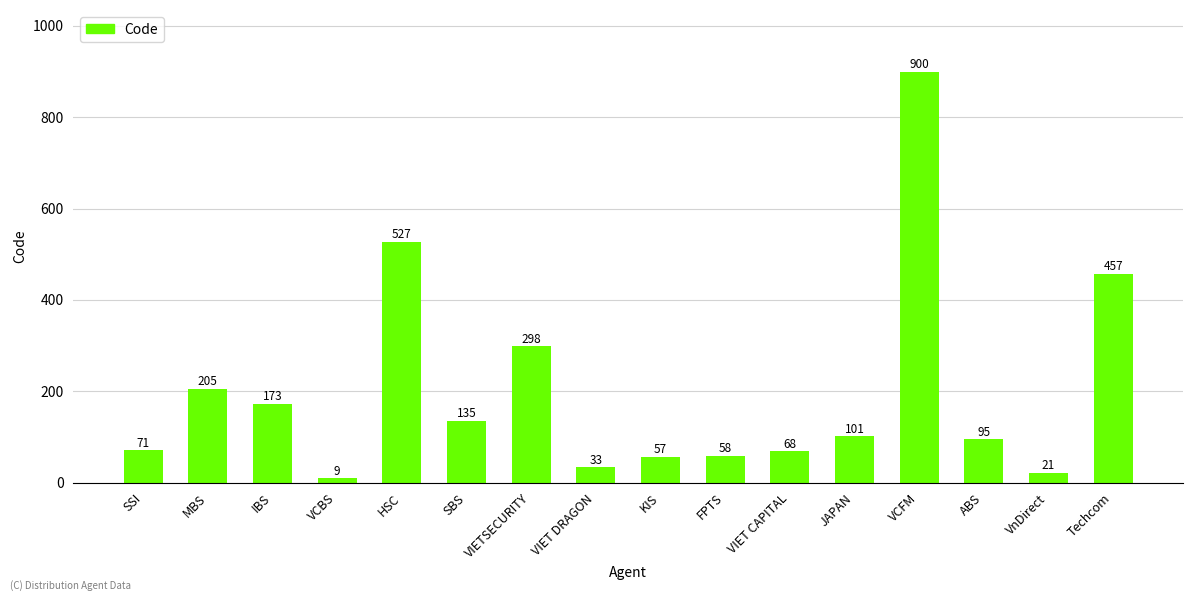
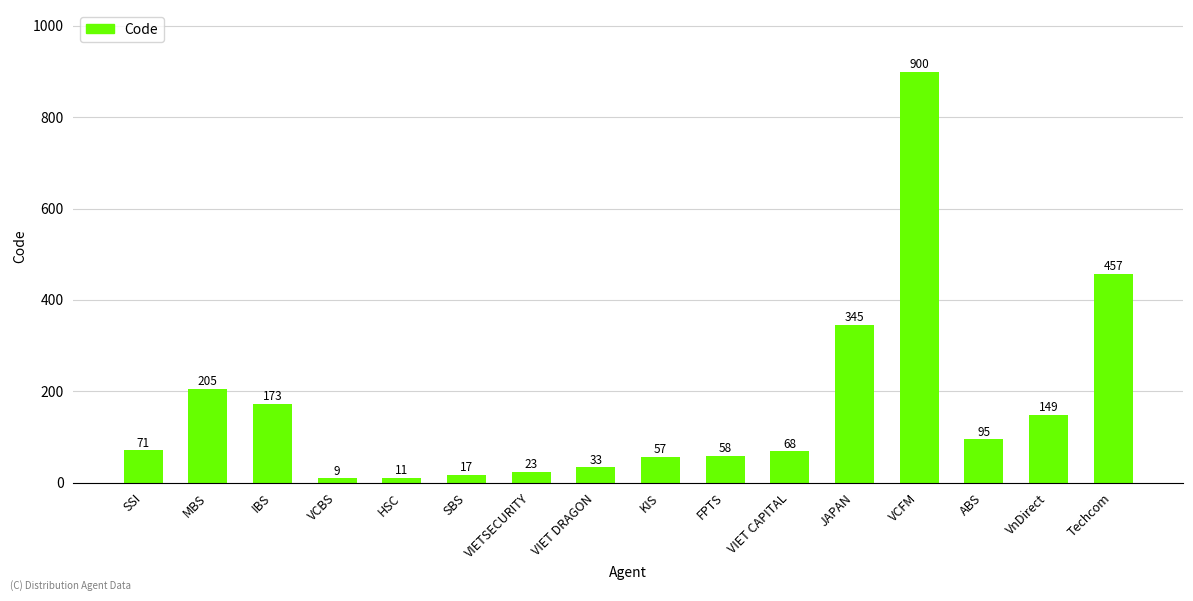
  {
    "SSI": 71,
    "MBS": 205,
    "IBS": 173,
    "VCBS": 9,
-   "HSC": 527,
-   "SBS": 135,
-   "VIETSECURITY": 298,
+   "HSC": 11,
+   "SBS": 17,
+   "VIETSECURITY": 23,
    "VIET DRAGON": 33,
    "KIS": 57,
    "FPTS": 58,
    "VIET CAPITAL": 68,
-   "JAPAN": 101,
+   "JAPAN": 345,
    "VCFM": 900,
    "ABS": 95,
-   "VnDirect": 21,
+   "VnDirect": 149,
    "Techcom": 457
  }
